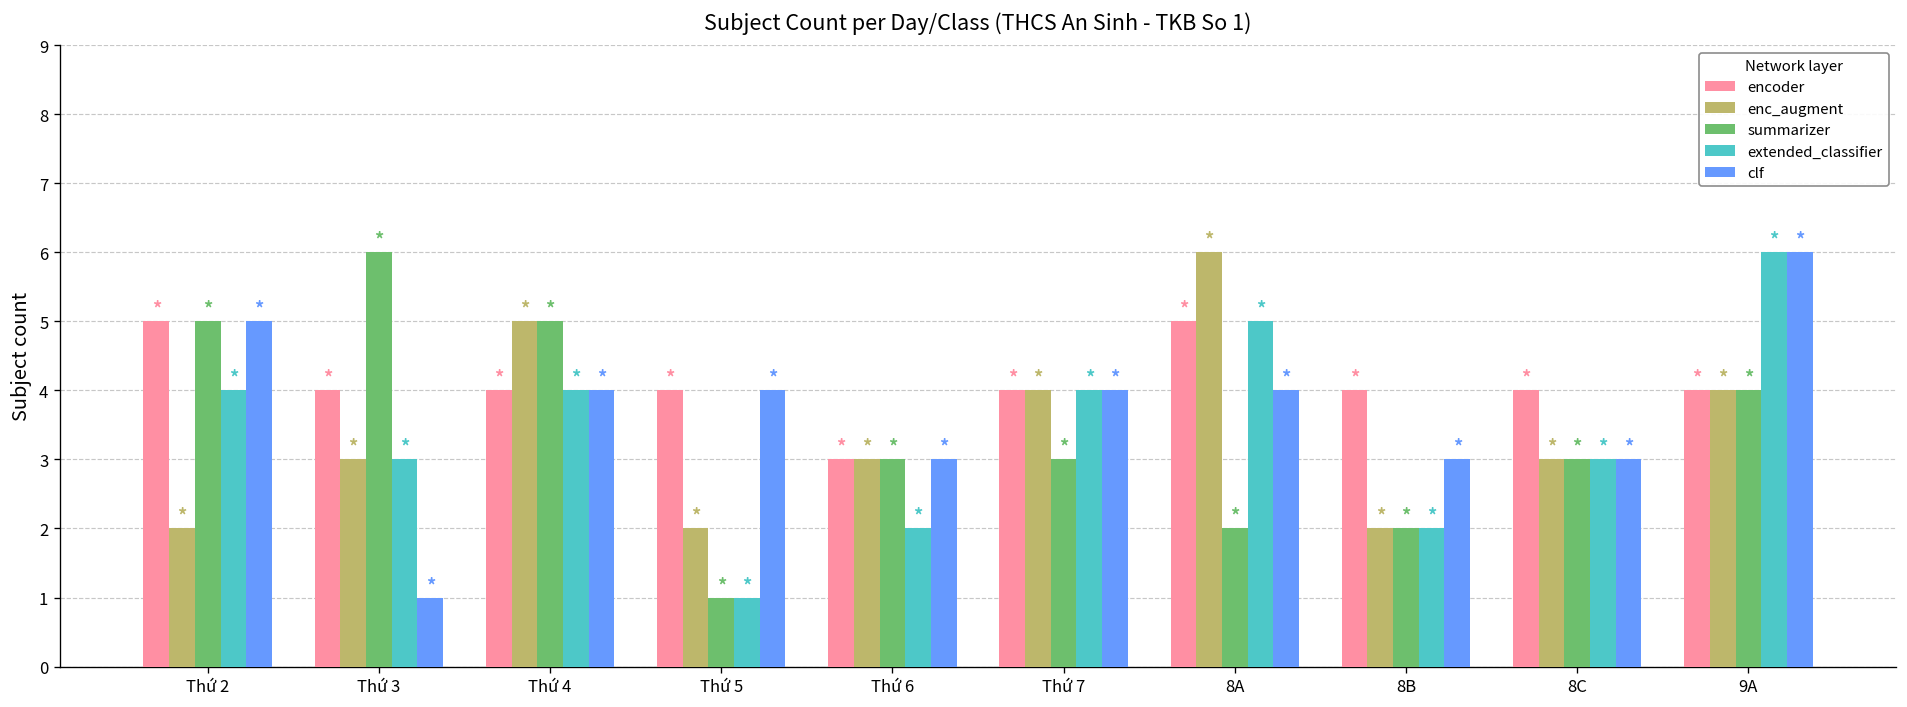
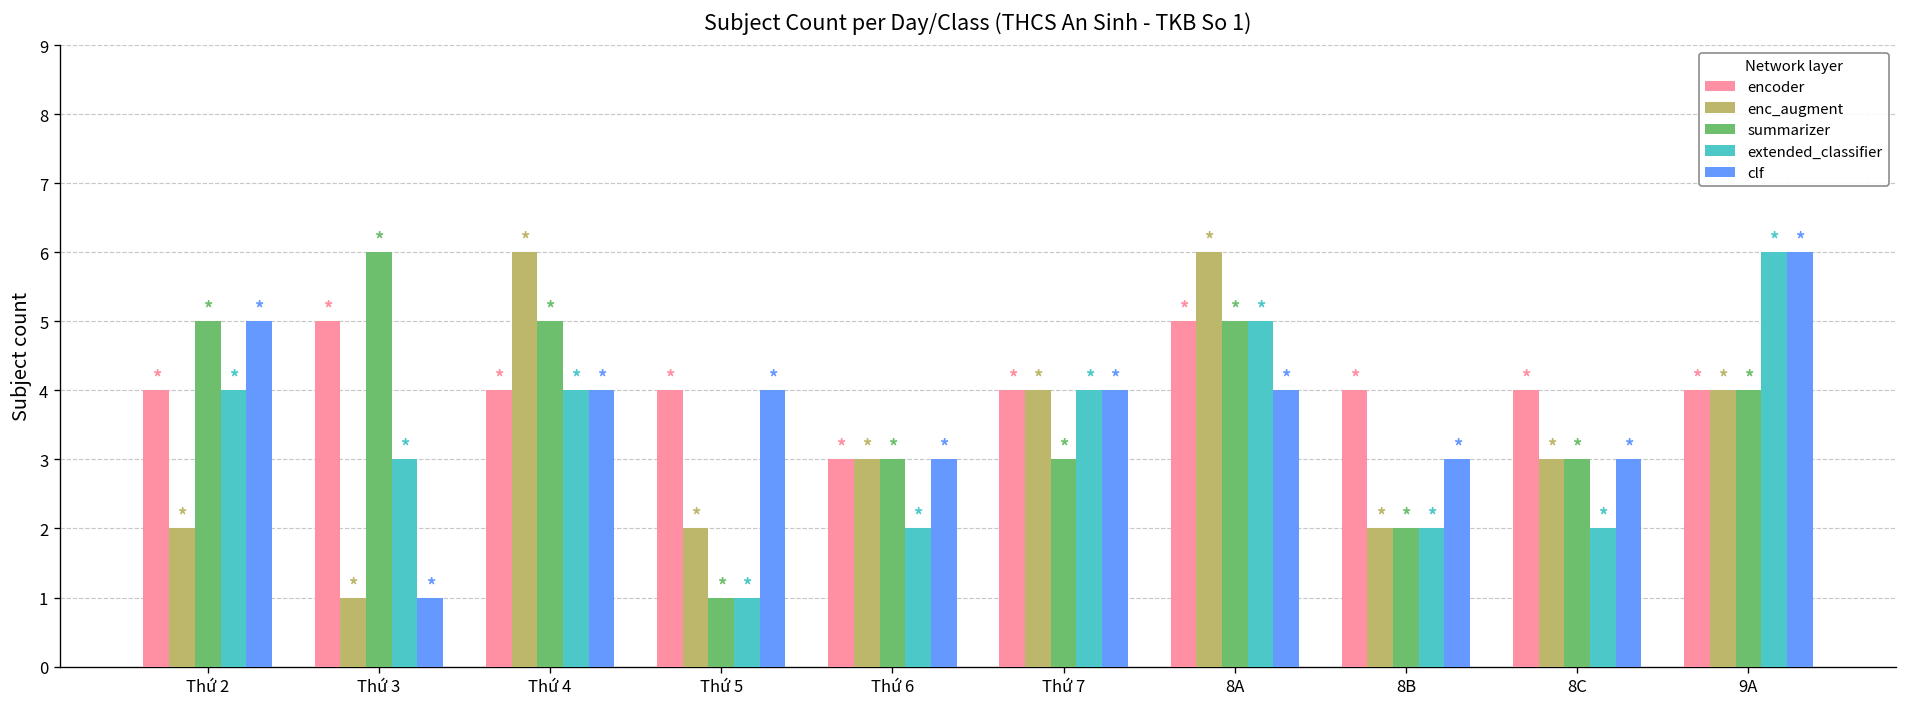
  {
    "encoder": {
-     "Thứ 2": 5,
-     "Thứ 3": 4,
+     "Thứ 2": 4,
+     "Thứ 3": 5,
      "Thứ 4": 4,
      "Thứ 5": 4,
      "Thứ 6": 3,
      "Thứ 7": 4,
      "8A": 5,
      "8B": 4,
      "8C": 4,
      "9A": 4
    },
    "enc_augment": {
      "Thứ 2": 2,
-     "Thứ 3": 3,
-     "Thứ 4": 5,
+     "Thứ 3": 1,
+     "Thứ 4": 6,
      "Thứ 5": 2,
      "Thứ 6": 3,
      "Thứ 7": 4,
      "8A": 6,
      "8B": 2,
      "8C": 3,
      "9A": 4
    },
    "summarizer": {
      "Thứ 2": 5,
      "Thứ 3": 6,
      "Thứ 4": 5,
      "Thứ 5": 1,
      "Thứ 6": 3,
      "Thứ 7": 3,
-     "8A": 2,
+     "8A": 5,
      "8B": 2,
      "8C": 3,
      "9A": 4
    },
    "extended_classifier": {
      "Thứ 2": 4,
      "Thứ 3": 3,
      "Thứ 4": 4,
      "Thứ 5": 1,
      "Thứ 6": 2,
      "Thứ 7": 4,
      "8A": 5,
      "8B": 2,
-     "8C": 3,
+     "8C": 2,
      "9A": 6
    },
    "clf": {
      "Thứ 2": 5,
      "Thứ 3": 1,
      "Thứ 4": 4,
      "Thứ 5": 4,
      "Thứ 6": 3,
      "Thứ 7": 4,
      "8A": 4,
      "8B": 3,
      "8C": 3,
      "9A": 6
    }
  }
